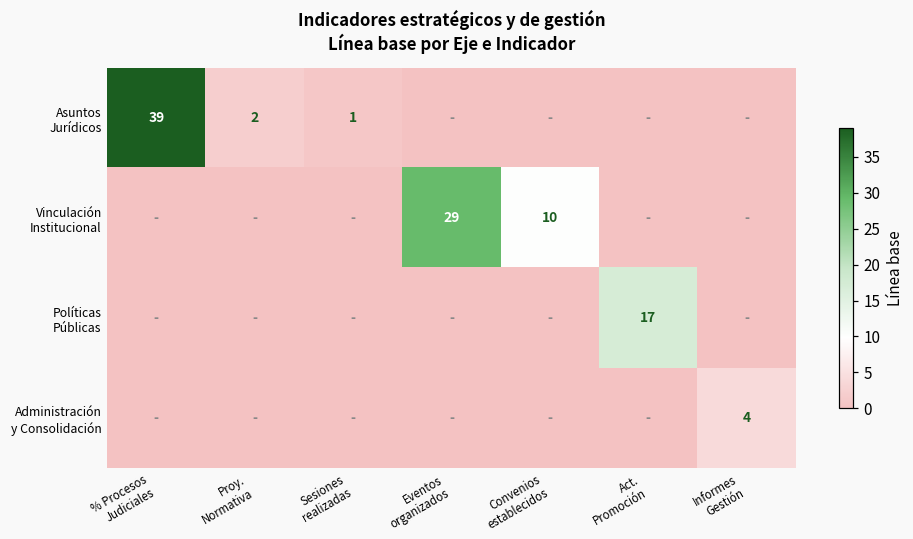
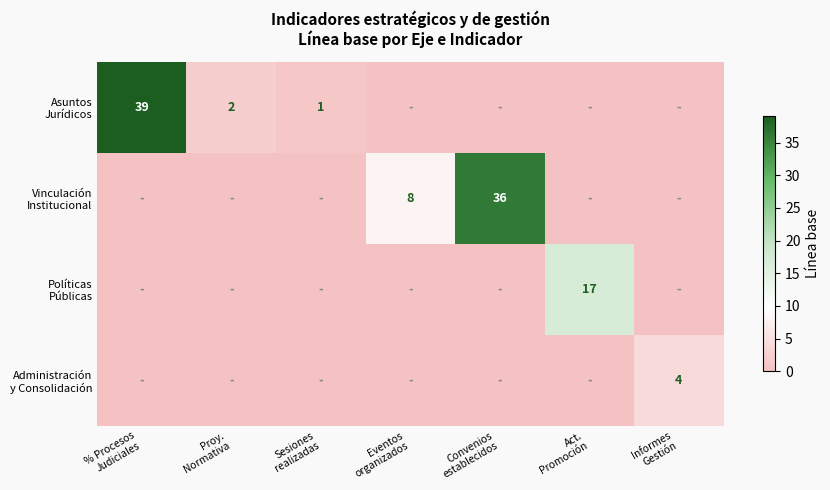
  {
    "Asuntos Jurídicos": {
      "% Procesos Judiciales": 39,
      "Proy. Normativa": 2,
      "Sesiones realizadas": 1
    },
    "Vinculación Institucional": {
-     "Eventos organizados": 29,
-     "Convenios establecidos": 10
+     "Eventos organizados": 8,
+     "Convenios establecidos": 36
    },
    "Políticas Públicas": {
      "Act. Promoción": 17
    },
    "Administración y Consolidación": {
      "Informes Gestión": 4
    }
  }
